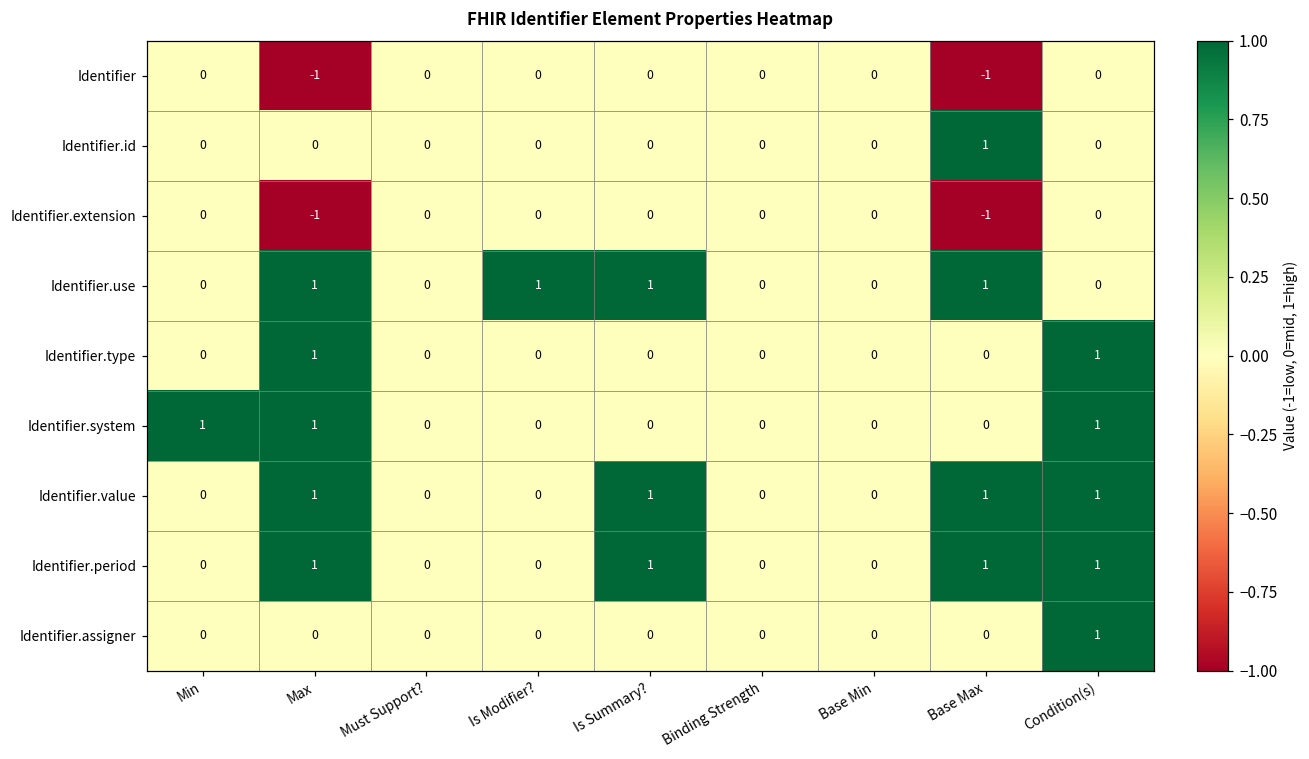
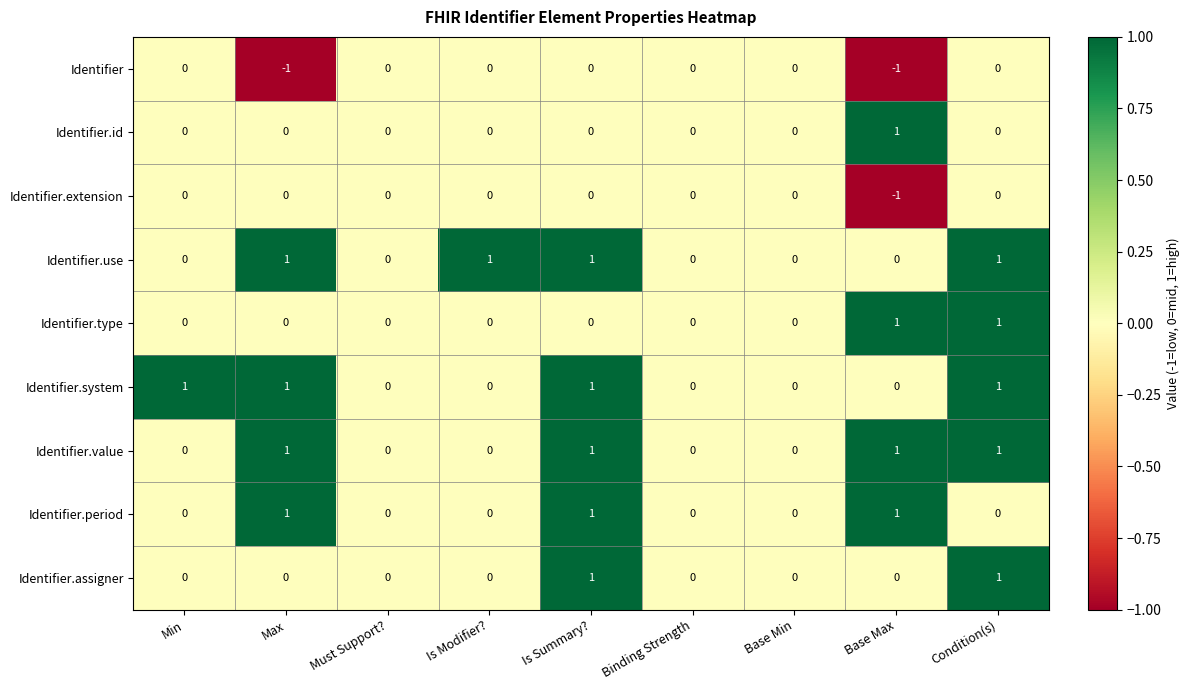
  {
    "Identifier": {
      "Min": 0,
      "Max": -1,
      "Must Support?": 0,
      "Is Modifier?": 0,
      "Is Summary?": 0,
      "Binding Strength": 0,
      "Base Min": 0,
      "Base Max": -1,
      "Condition(s)": 0
    },
    "Identifier.id": {
      "Min": 0,
      "Max": 0,
      "Must Support?": 0,
      "Is Modifier?": 0,
      "Is Summary?": 0,
      "Binding Strength": 0,
      "Base Min": 0,
      "Base Max": 1,
      "Condition(s)": 0
    },
    "Identifier.extension": {
      "Min": 0,
-     "Max": -1,
+     "Max": 0,
      "Must Support?": 0,
      "Is Modifier?": 0,
      "Is Summary?": 0,
      "Binding Strength": 0,
      "Base Min": 0,
      "Base Max": -1,
      "Condition(s)": 0
    },
    "Identifier.use": {
      "Min": 0,
      "Max": 1,
      "Must Support?": 0,
      "Is Modifier?": 1,
      "Is Summary?": 1,
      "Binding Strength": 0,
      "Base Min": 0,
-     "Base Max": 1,
-     "Condition(s)": 0
+     "Base Max": 0,
+     "Condition(s)": 1
    },
    "Identifier.type": {
      "Min": 0,
-     "Max": 1,
+     "Max": 0,
      "Must Support?": 0,
      "Is Modifier?": 0,
      "Is Summary?": 0,
      "Binding Strength": 0,
      "Base Min": 0,
-     "Base Max": 0,
+     "Base Max": 1,
      "Condition(s)": 1
    },
    "Identifier.system": {
      "Min": 1,
      "Max": 1,
      "Must Support?": 0,
      "Is Modifier?": 0,
-     "Is Summary?": 0,
+     "Is Summary?": 1,
      "Binding Strength": 0,
      "Base Min": 0,
      "Base Max": 0,
      "Condition(s)": 1
    },
    "Identifier.value": {
      "Min": 0,
      "Max": 1,
      "Must Support?": 0,
      "Is Modifier?": 0,
      "Is Summary?": 1,
      "Binding Strength": 0,
      "Base Min": 0,
      "Base Max": 1,
      "Condition(s)": 1
    },
    "Identifier.period": {
      "Min": 0,
      "Max": 1,
      "Must Support?": 0,
      "Is Modifier?": 0,
      "Is Summary?": 1,
      "Binding Strength": 0,
      "Base Min": 0,
      "Base Max": 1,
-     "Condition(s)": 1
+     "Condition(s)": 0
    },
    "Identifier.assigner": {
      "Min": 0,
      "Max": 0,
      "Must Support?": 0,
      "Is Modifier?": 0,
-     "Is Summary?": 0,
+     "Is Summary?": 1,
      "Binding Strength": 0,
      "Base Min": 0,
      "Base Max": 0,
      "Condition(s)": 1
    }
  }
